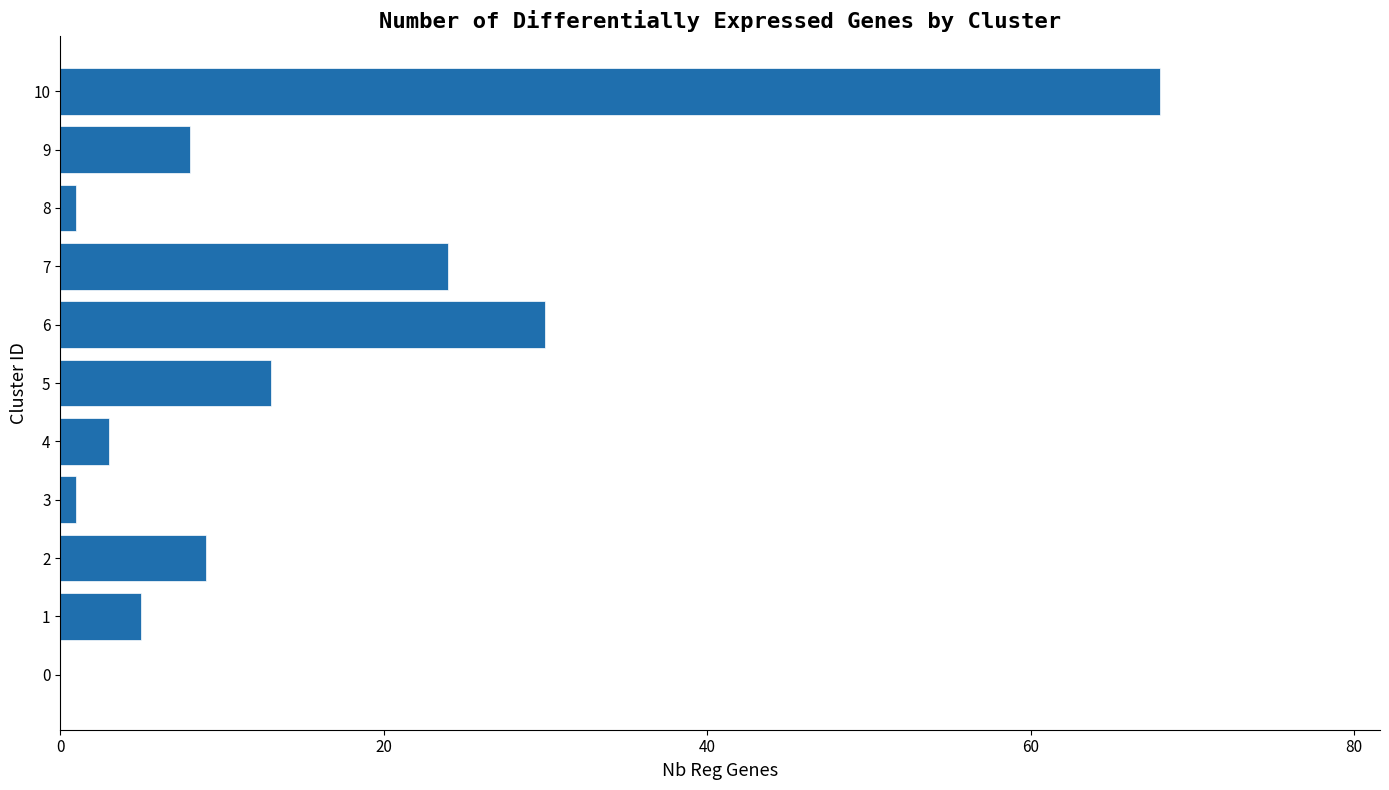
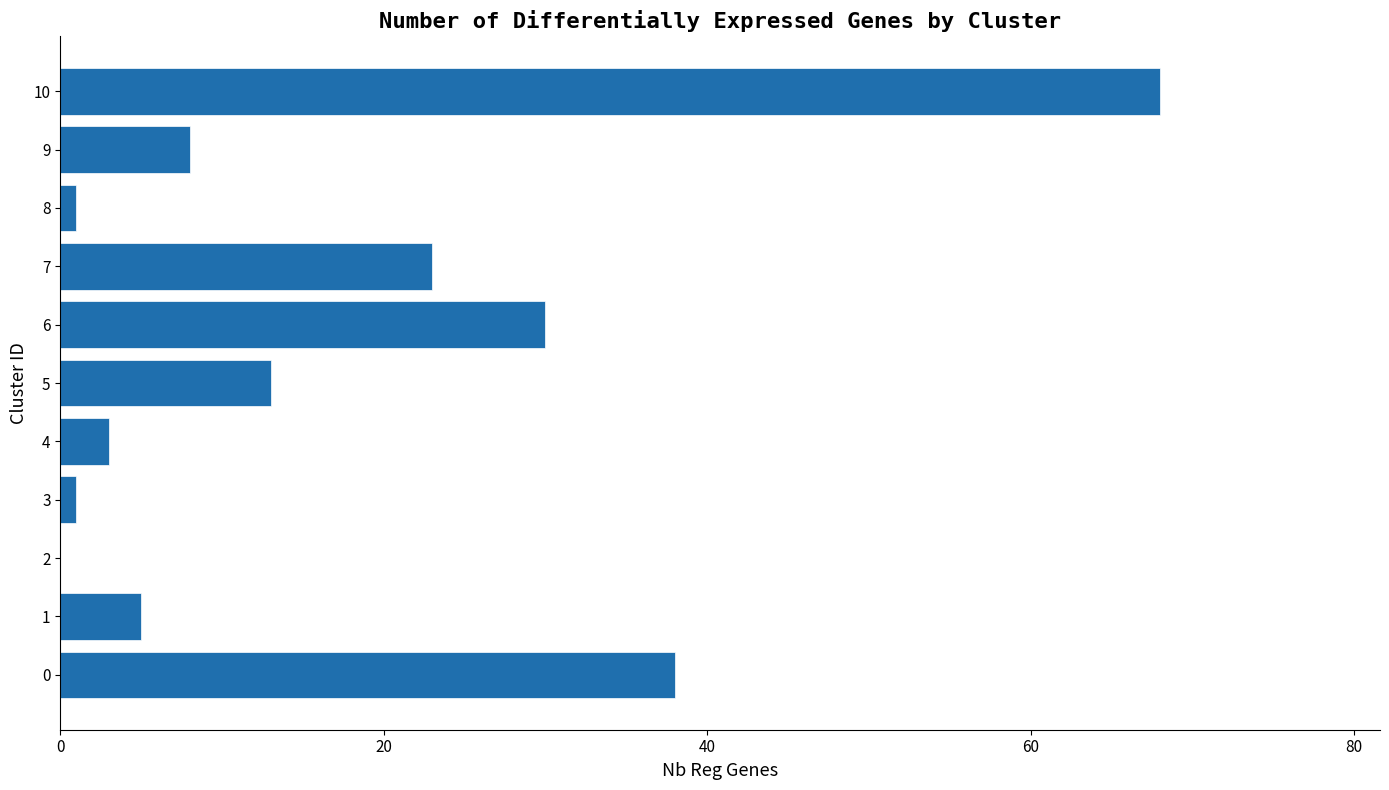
  {
    "10": 68,
    "9": 8,
    "8": 1,
-   "7": 24,
+   "7": 23,
    "6": 30,
    "5": 13,
    "4": 3,
    "3": 1,
-   "2": 9,
+   "2": 0,
    "1": 5,
-   "0": 0
+   "0": 38
  }
